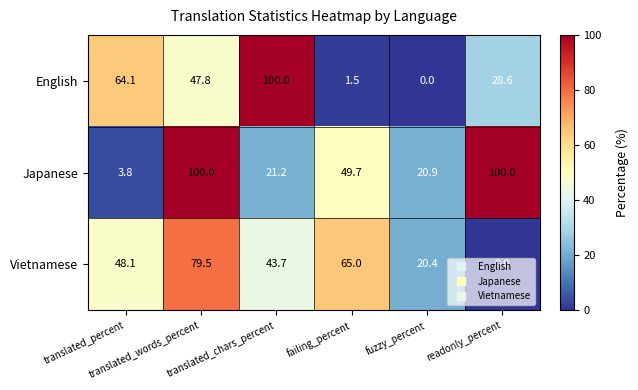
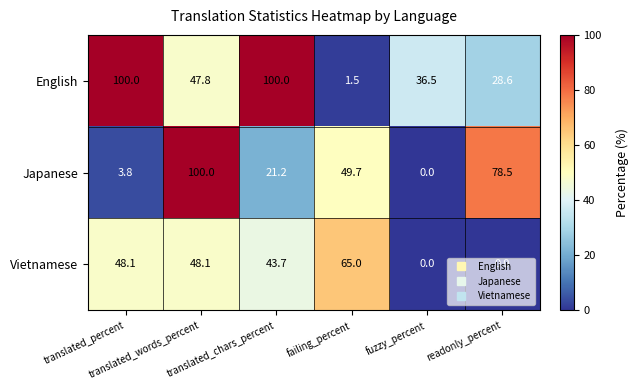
  {
    "English": {
-     "translated_percent": 64.1,
+     "translated_percent": 100.0,
      "translated_words_percent": 47.8,
      "translated_chars_percent": 100.0,
      "failing_percent": 1.5,
-     "fuzzy_percent": 0.0,
+     "fuzzy_percent": 36.5,
      "readonly_percent": 28.6
    },
    "Japanese": {
      "translated_percent": 3.8,
      "translated_words_percent": 100.0,
      "translated_chars_percent": 21.2,
      "failing_percent": 49.7,
-     "fuzzy_percent": 20.9,
-     "readonly_percent": 100.0
+     "fuzzy_percent": 0.0,
+     "readonly_percent": 78.5
    },
    "Vietnamese": {
      "translated_percent": 48.1,
-     "translated_words_percent": 79.5,
+     "translated_words_percent": 48.1,
      "translated_chars_percent": 43.7,
      "failing_percent": 65.0,
-     "fuzzy_percent": 20.4
+     "fuzzy_percent": 0.0
    }
  }
